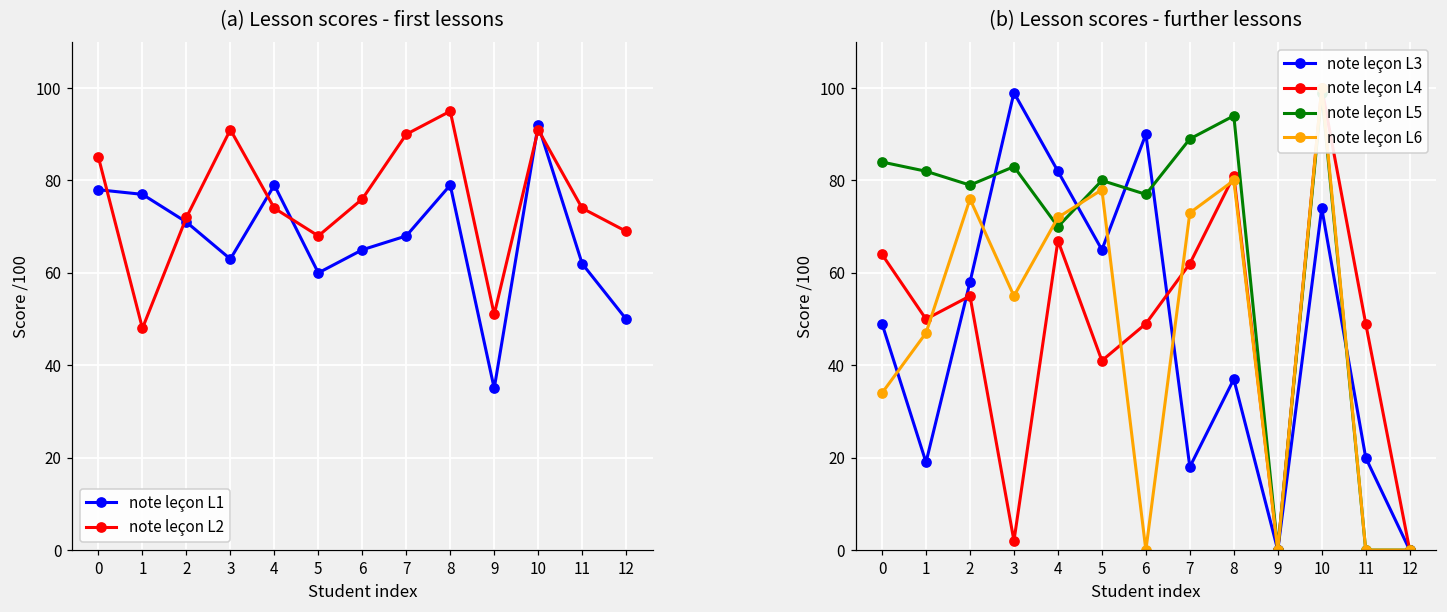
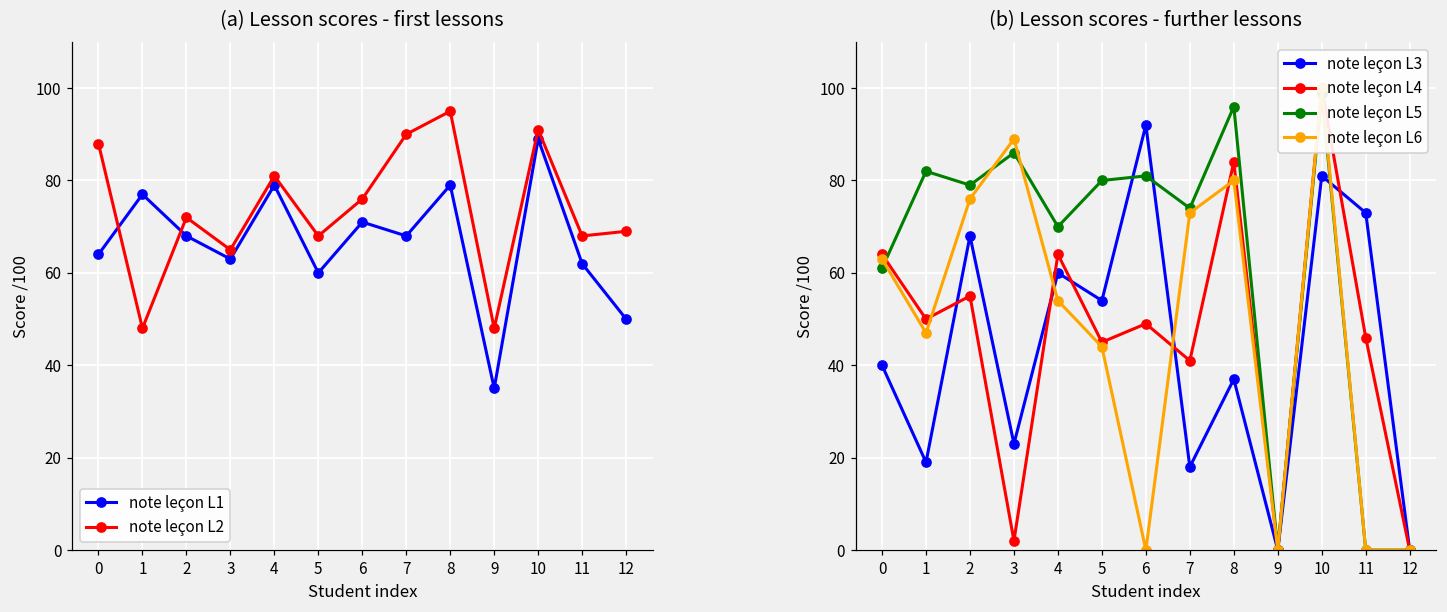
  {
    "(a) Lesson scores - first lessons": {
      "note leçon L1": {
-       "0": 78,
+       "0": 64,
        "1": 77,
-       "2": 71,
+       "2": 68,
        "3": 63,
        "4": 79,
        "5": 60,
-       "6": 65,
+       "6": 71,
        "7": 68,
        "8": 79,
        "9": 35,
-       "10": 92,
+       "10": 89,
        "11": 62,
        "12": 50
      },
      "note leçon L2": {
-       "0": 85,
+       "0": 88,
        "1": 48,
        "2": 72,
-       "3": 91,
-       "4": 74,
+       "3": 65,
+       "4": 81,
        "5": 68,
        "6": 76,
        "7": 90,
        "8": 95,
-       "9": 51,
+       "9": 48,
        "10": 91,
-       "11": 74,
+       "11": 68,
        "12": 69
      }
    },
    "(b) Lesson scores - further lessons": {
      "note leçon L3": {
-       "0": 49,
+       "0": 40,
        "1": 19,
-       "2": 58,
-       "3": 99,
-       "4": 82,
-       "5": 65,
-       "6": 90,
+       "2": 68,
+       "3": 23,
+       "4": 60,
+       "5": 54,
+       "6": 92,
        "7": 18,
        "8": 37,
-       "10": 74,
-       "11": 20
+       "10": 81,
+       "11": 73
      },
      "note leçon L4": {
        "0": 64,
        "1": 50,
        "2": 55,
        "3": 2,
-       "4": 67,
-       "5": 41,
+       "4": 64,
+       "5": 45,
        "6": 49,
-       "7": 62,
-       "8": 81,
-       "11": 49
+       "7": 41,
+       "8": 84,
+       "11": 46
      },
      "note leçon L5": {
-       "0": 84,
+       "0": 61,
        "1": 82,
        "2": 79,
-       "3": 83,
+       "3": 86,
        "4": 70,
        "5": 80,
-       "6": 77,
-       "7": 89,
-       "8": 94
+       "6": 81,
+       "7": 74,
+       "8": 96
      },
      "note leçon L6": {
-       "0": 34,
+       "0": 63,
        "1": 47,
        "2": 76,
-       "3": 55,
-       "4": 72,
-       "5": 78,
+       "3": 89,
+       "4": 54,
+       "5": 44,
        "6": 0,
        "7": 73,
        "8": 80
      }
    }
  }
